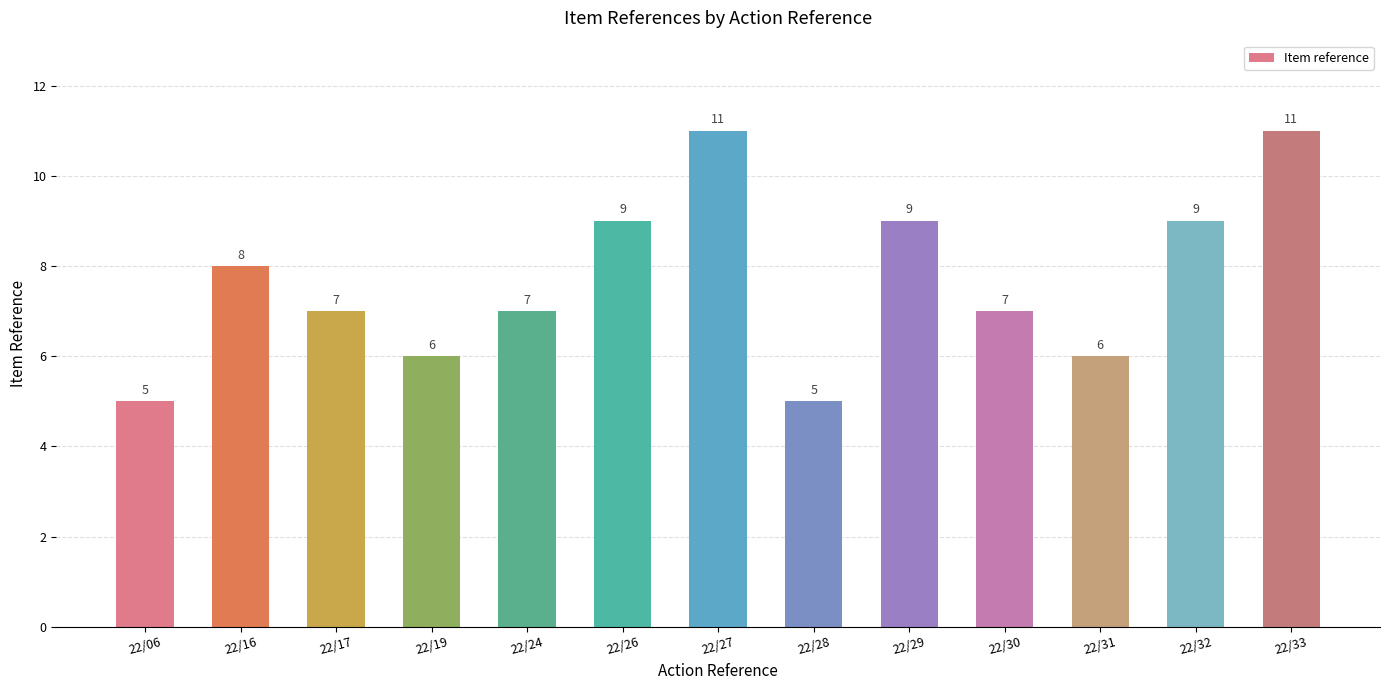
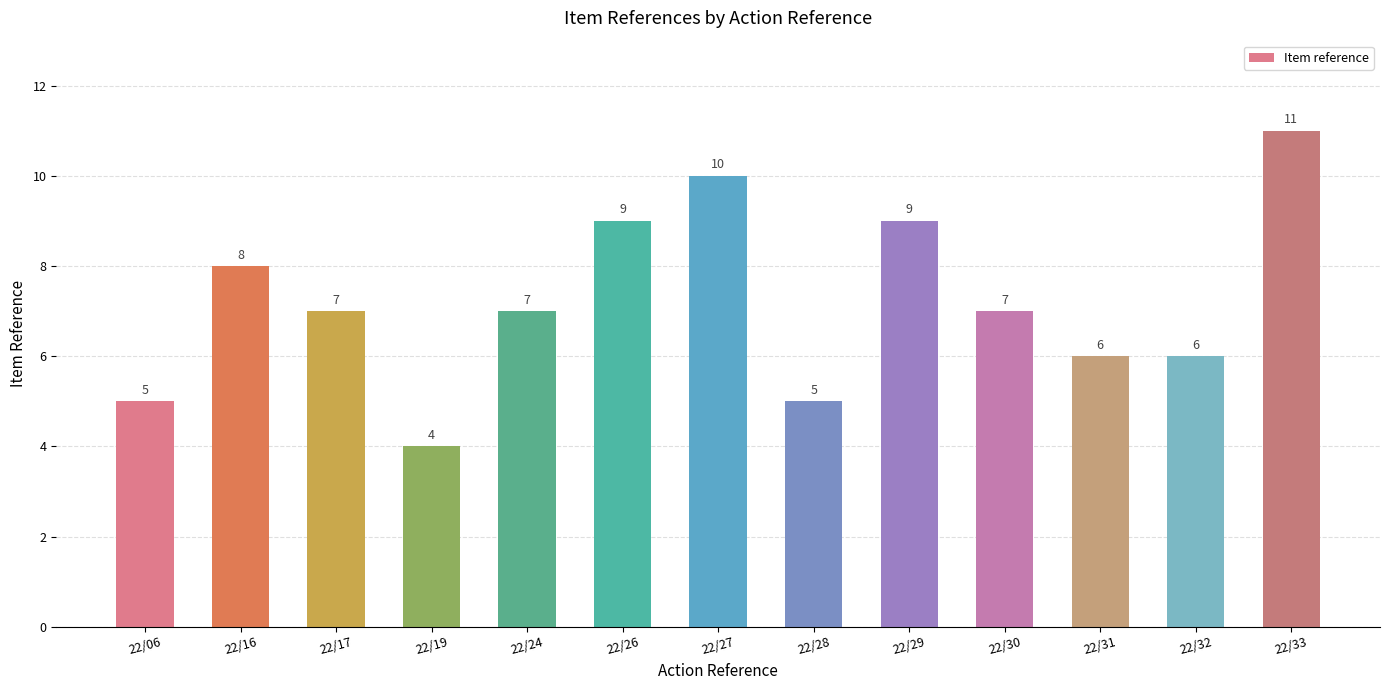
  {
    "22/06": 5,
    "22/16": 8,
    "22/17": 7,
-   "22/19": 6,
+   "22/19": 4,
    "22/24": 7,
    "22/26": 9,
-   "22/27": 11,
+   "22/27": 10,
    "22/28": 5,
    "22/29": 9,
    "22/30": 7,
    "22/31": 6,
-   "22/32": 9,
+   "22/32": 6,
    "22/33": 11
  }
